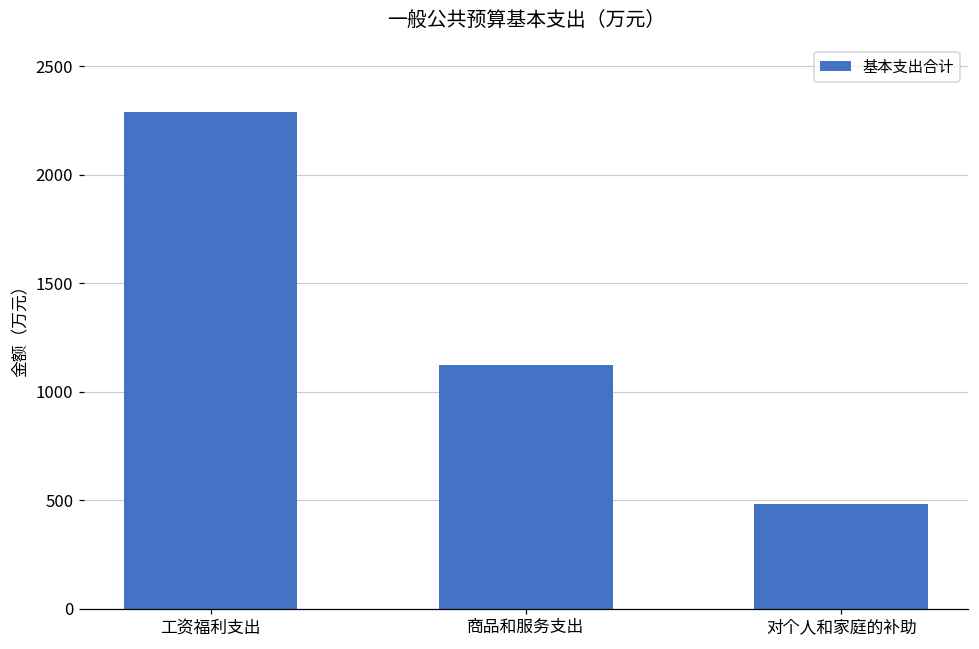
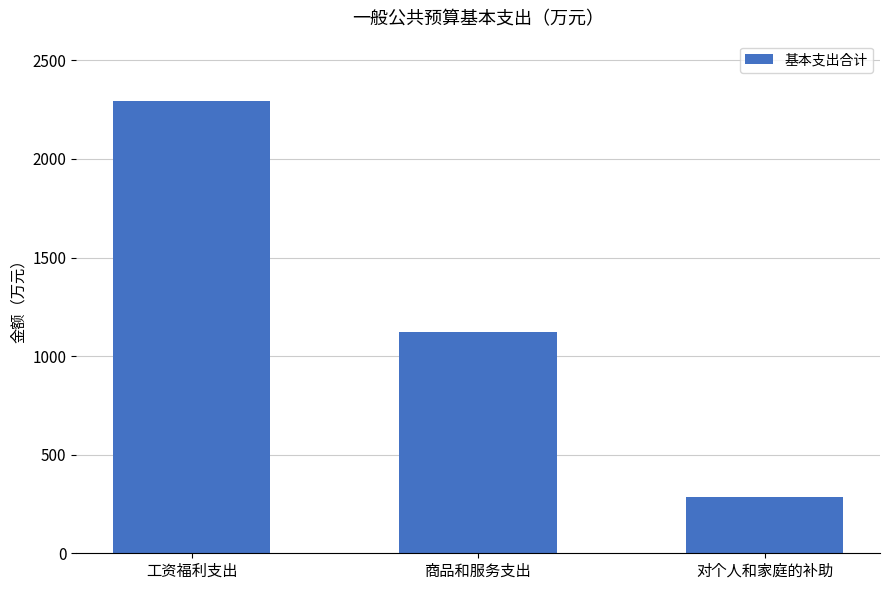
  {
    "工资福利支出": 2290,
    "商品和服务支出": 1120,
-   "对个人和家庭的补助": 480
+   "对个人和家庭的补助": 290
  }
